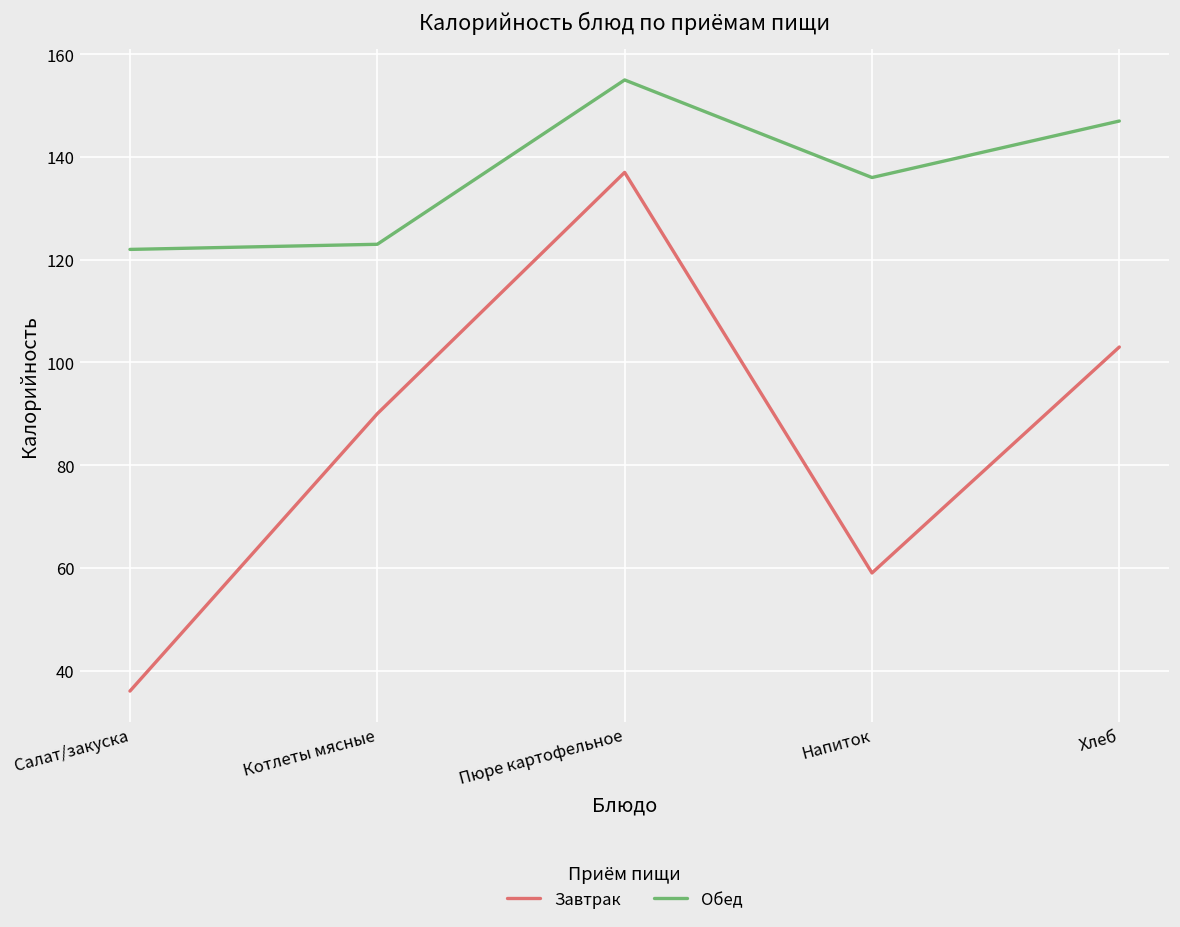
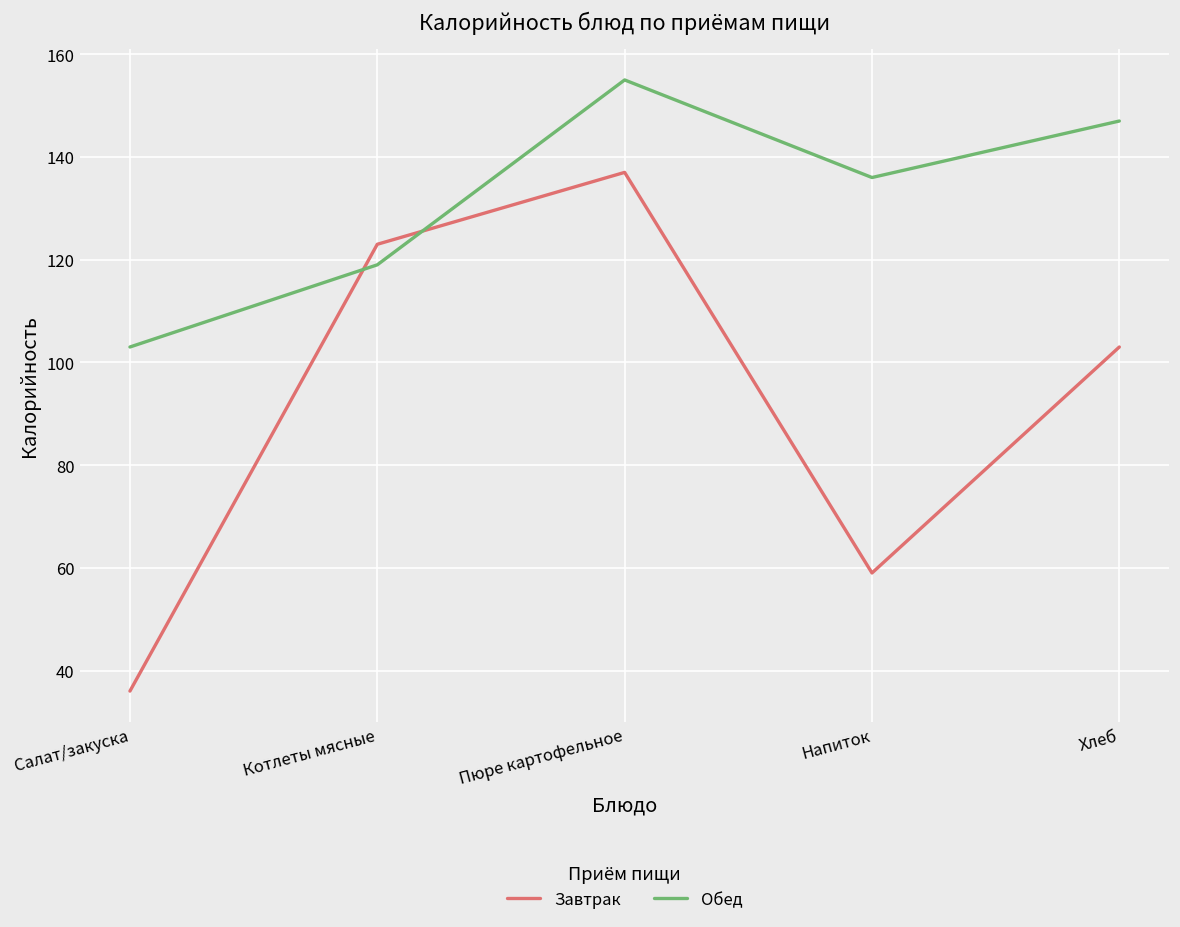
  {
    "Завтрак": {
      "Салат/закуска": 36,
-     "Котлеты мясные": 90,
+     "Котлеты мясные": 123,
      "Пюре картофельное": 137,
      "Напиток": 59,
      "Хлеб": 103
    },
    "Обед": {
-     "Салат/закуска": 122,
-     "Котлеты мясные": 123,
+     "Салат/закуска": 103,
+     "Котлеты мясные": 119,
      "Пюре картофельное": 155,
      "Напиток": 136,
      "Хлеб": 147
    }
  }
